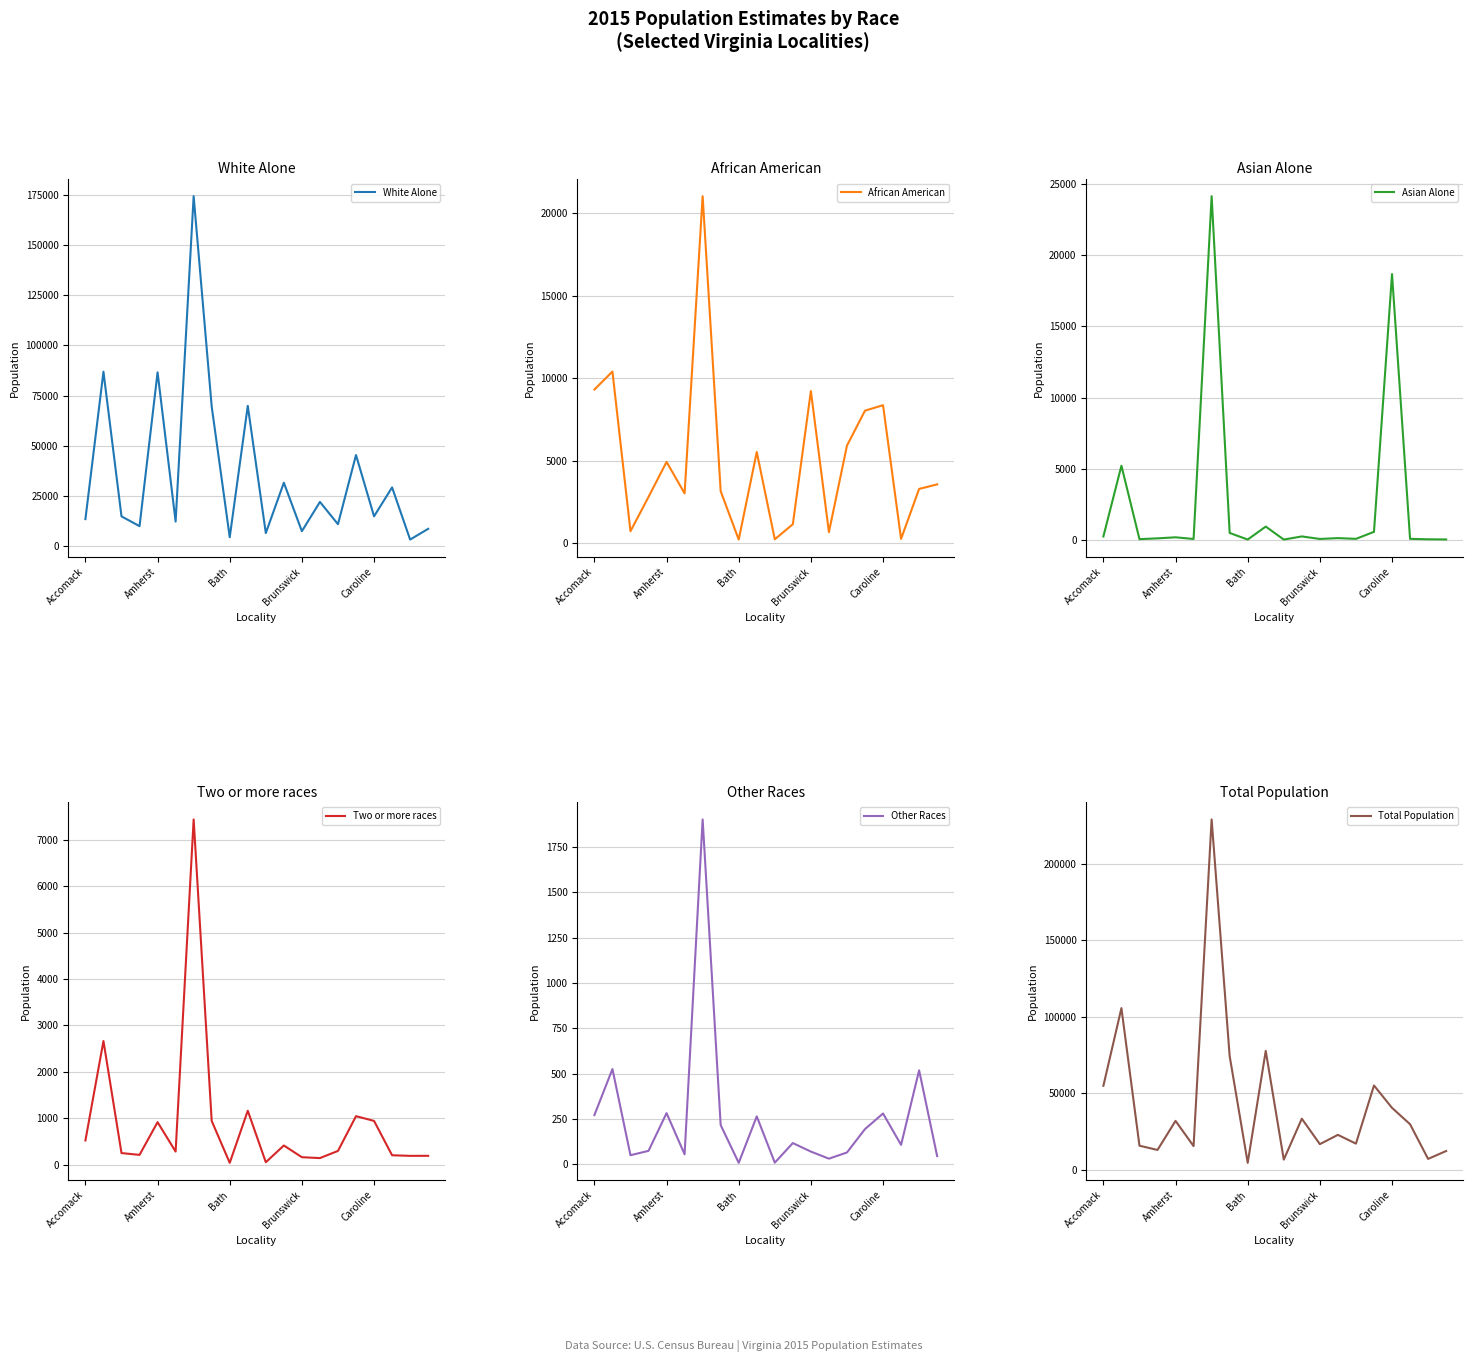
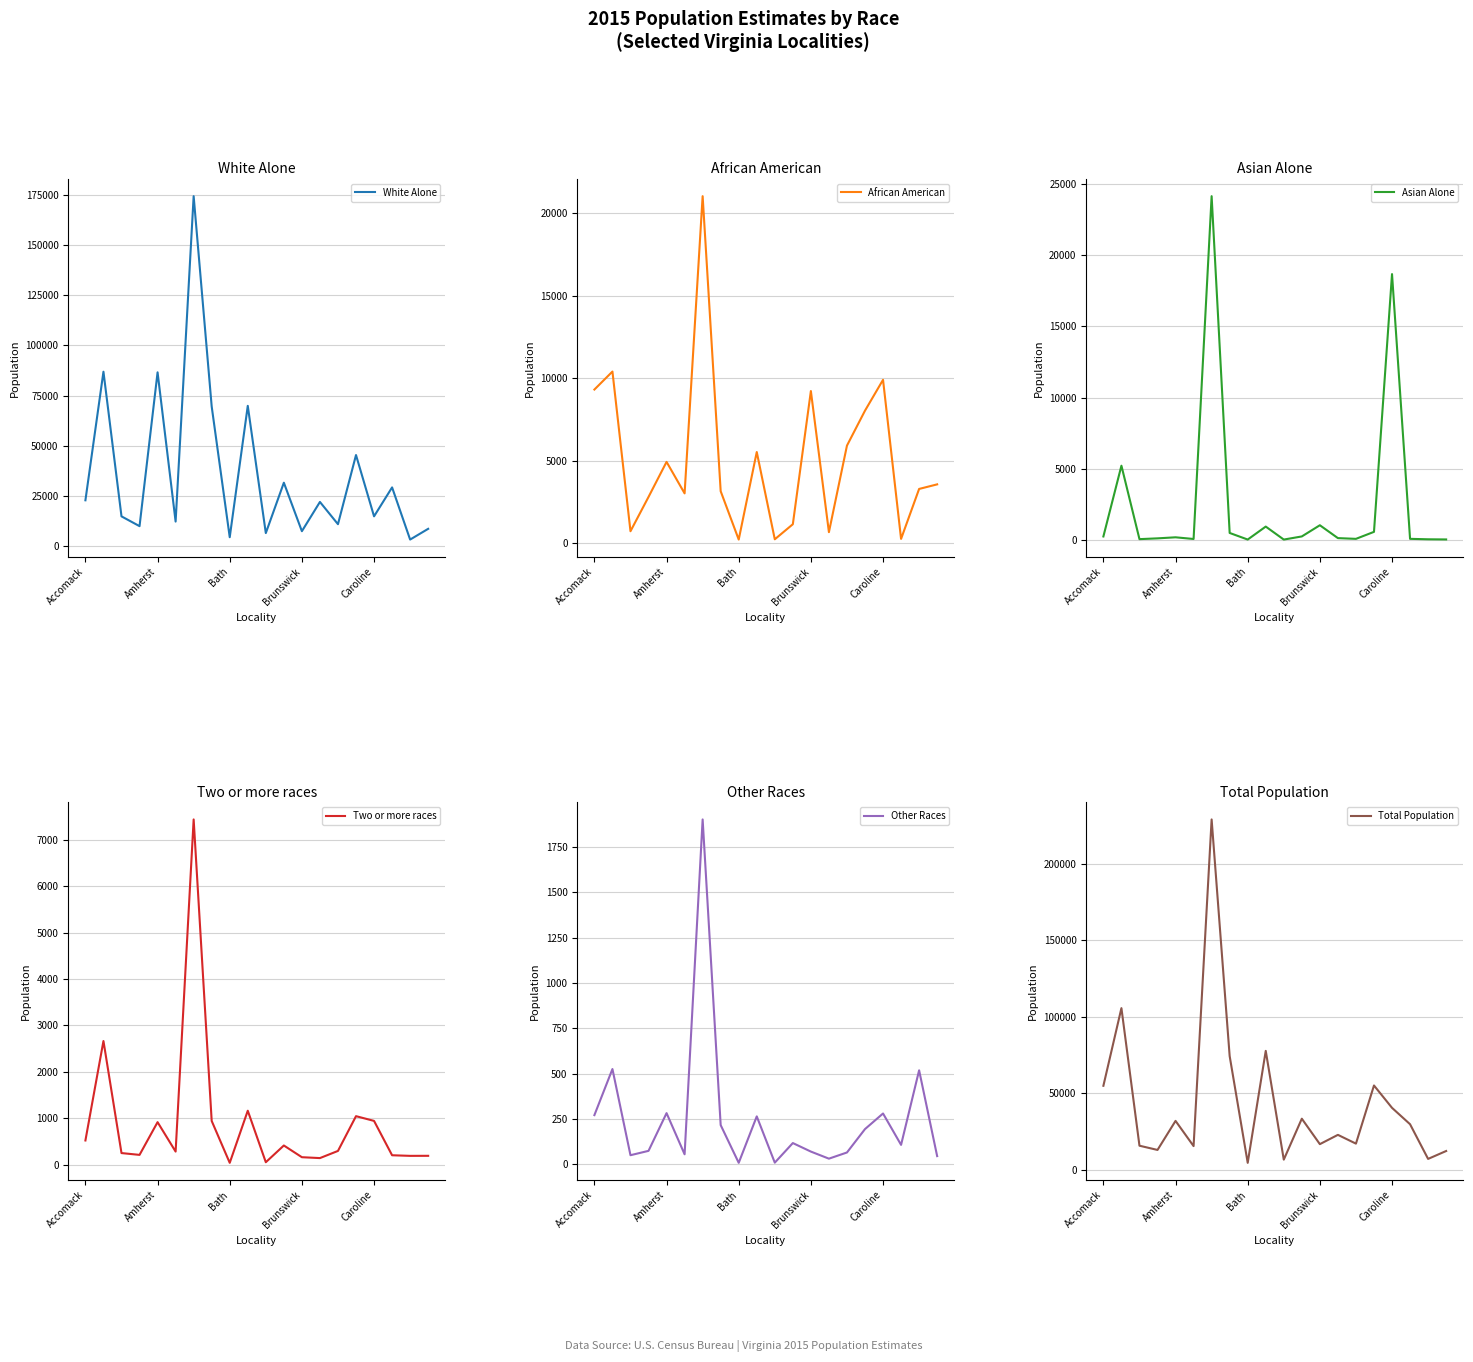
  {
    "White Alone": {
-     "Accomack": 13000,
+     "Accomack": 23000,
      "Amherst": 87000,
      "Bath": 4000,
      "Brunswick": 7000,
      "Caroline": 15000
    },
    "African American": {
      "Accomack": 9300,
      "Amherst": 4900,
      "Bath": 200,
      "Brunswick": 9200,
-     "Caroline": 8400
+     "Caroline": 9900
    },
    "Asian Alone": {
      "Accomack": 200,
      "Amherst": 200,
      "Bath": 0,
-     "Brunswick": 100,
+     "Brunswick": 1000,
      "Caroline": 18700
    },
    "Two or more races": {
      "Accomack": 500,
      "Amherst": 900,
      "Bath": 0,
      "Brunswick": 200,
      "Caroline": 900
    },
    "Other Races": {
      "Accomack": 270,
      "Amherst": 280,
      "Bath": 10,
      "Brunswick": 70,
      "Caroline": 280
    },
    "Total Population": {
      "Accomack": 55000,
      "Amherst": 32000,
      "Bath": 4000,
      "Brunswick": 17000,
      "Caroline": 40000
    }
  }
